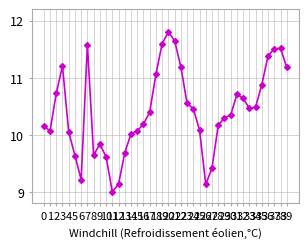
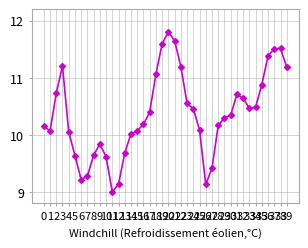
  {
    "0": 10.2,
    "1": 10.1,
    "2": 10.7,
    "3": 11.2,
    "4": 10.0,
    "5": 9.6,
    "6": 9.2,
-   "7": 11.6,
+   "7": 9.3,
    "8": 9.6
  }
